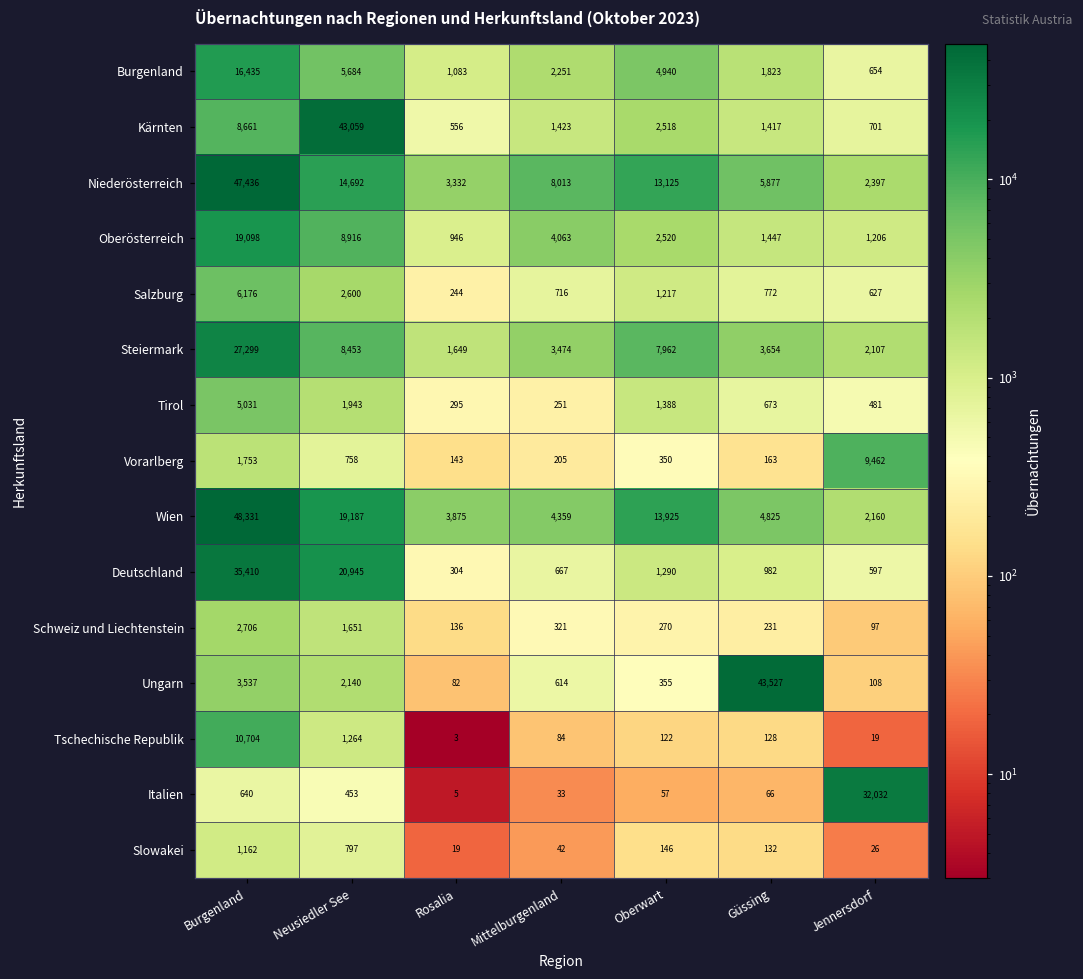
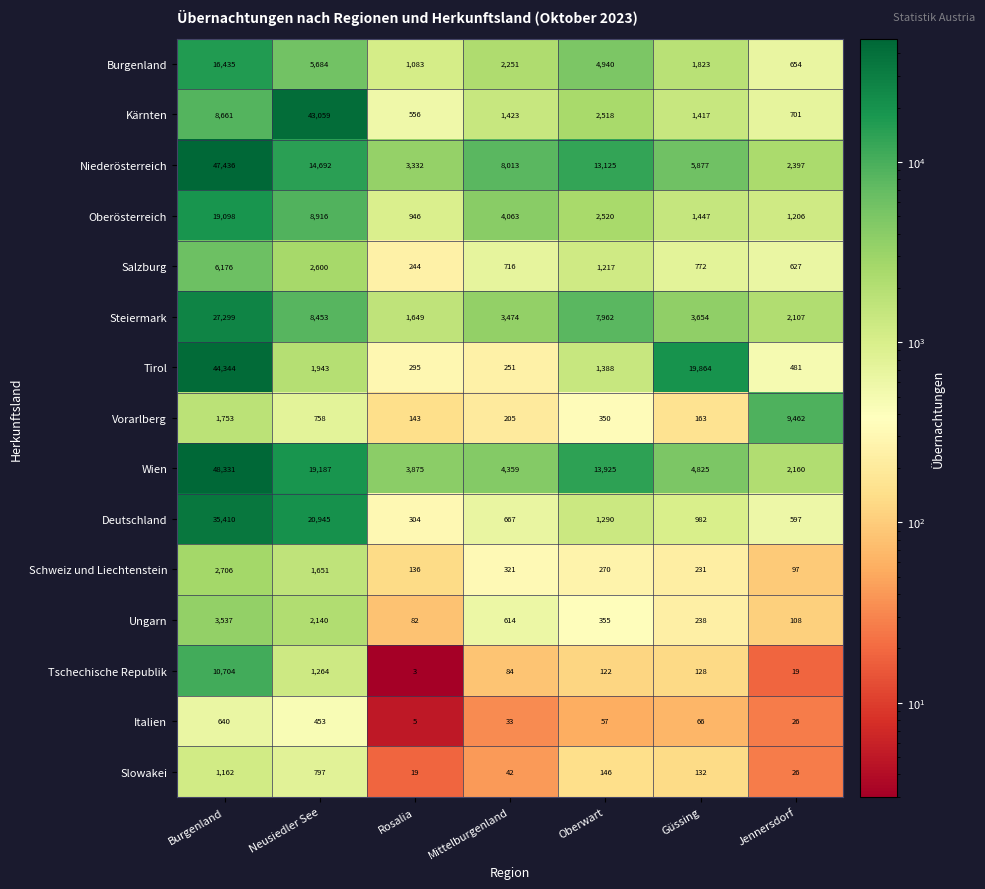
  {
    "Burgenland": {
      "Burgenland": "16,435",
      "Neusiedler See": "5,684",
      "Rosalia": "1,083",
      "Mittelburgenland": "2,251",
      "Oberwart": "4,940",
      "Güssing": "1,823",
      "Jennersdorf": "654"
    },
    "Kärnten": {
      "Burgenland": "8,661",
      "Neusiedler See": "43,059",
      "Rosalia": "556",
      "Mittelburgenland": "1,423",
      "Oberwart": "2,518",
      "Güssing": "1,417",
      "Jennersdorf": "701"
    },
    "Niederösterreich": {
      "Burgenland": "47,436",
      "Neusiedler See": "14,692",
      "Rosalia": "3,332",
      "Mittelburgenland": "8,013",
      "Oberwart": "13,125",
      "Güssing": "5,877",
      "Jennersdorf": "2,397"
    },
    "Oberösterreich": {
      "Burgenland": "19,098",
      "Neusiedler See": "8,916",
      "Rosalia": "946",
      "Mittelburgenland": "4,063",
      "Oberwart": "2,520",
      "Güssing": "1,447",
      "Jennersdorf": "1,206"
    },
    "Salzburg": {
      "Burgenland": "6,176",
      "Neusiedler See": "2,600",
      "Rosalia": "244",
      "Mittelburgenland": "716",
      "Oberwart": "1,217",
      "Güssing": "772",
      "Jennersdorf": "627"
    },
    "Steiermark": {
      "Burgenland": "27,299",
      "Neusiedler See": "8,453",
      "Rosalia": "1,649",
      "Mittelburgenland": "3,474",
      "Oberwart": "7,962",
      "Güssing": "3,654",
      "Jennersdorf": "2,107"
    },
    "Tirol": {
-     "Burgenland": "5,031",
+     "Burgenland": "44,344",
      "Neusiedler See": "1,943",
      "Rosalia": "295",
      "Mittelburgenland": "251",
      "Oberwart": "1,388",
-     "Güssing": "673",
+     "Güssing": "19,864",
      "Jennersdorf": "481"
    },
    "Vorarlberg": {
      "Burgenland": "1,753",
      "Neusiedler See": "758",
      "Rosalia": "143",
      "Mittelburgenland": "205",
      "Oberwart": "350",
      "Güssing": "163",
      "Jennersdorf": "9,462"
    },
    "Wien": {
      "Burgenland": "48,331",
      "Neusiedler See": "19,187",
      "Rosalia": "3,875",
      "Mittelburgenland": "4,359",
      "Oberwart": "13,925",
      "Güssing": "4,825",
      "Jennersdorf": "2,160"
    },
    "Deutschland": {
      "Burgenland": "35,410",
      "Neusiedler See": "20,945",
      "Rosalia": "304",
      "Mittelburgenland": "667",
      "Oberwart": "1,290",
      "Güssing": "982",
      "Jennersdorf": "597"
    },
    "Schweiz und Liechtenstein": {
      "Burgenland": "2,706",
      "Neusiedler See": "1,651",
      "Rosalia": "136",
      "Mittelburgenland": "321",
      "Oberwart": "270",
      "Güssing": "231",
      "Jennersdorf": "97"
    },
    "Ungarn": {
      "Burgenland": "3,537",
      "Neusiedler See": "2,140",
      "Rosalia": "82",
      "Mittelburgenland": "614",
      "Oberwart": "355",
-     "Güssing": "43,527",
+     "Güssing": "238",
      "Jennersdorf": "108"
    },
    "Tschechische Republik": {
      "Burgenland": "10,704",
      "Neusiedler See": "1,264",
      "Rosalia": "3",
      "Mittelburgenland": "84",
      "Oberwart": "122",
      "Güssing": "128",
      "Jennersdorf": "19"
    },
    "Italien": {
      "Burgenland": "640",
      "Neusiedler See": "453",
      "Rosalia": "5",
      "Mittelburgenland": "33",
      "Oberwart": "57",
      "Güssing": "66",
-     "Jennersdorf": "32,032"
+     "Jennersdorf": "26"
    },
    "Slowakei": {
      "Burgenland": "1,162",
      "Neusiedler See": "797",
      "Rosalia": "19",
      "Mittelburgenland": "42",
      "Oberwart": "146",
      "Güssing": "132",
      "Jennersdorf": "26"
    }
  }
